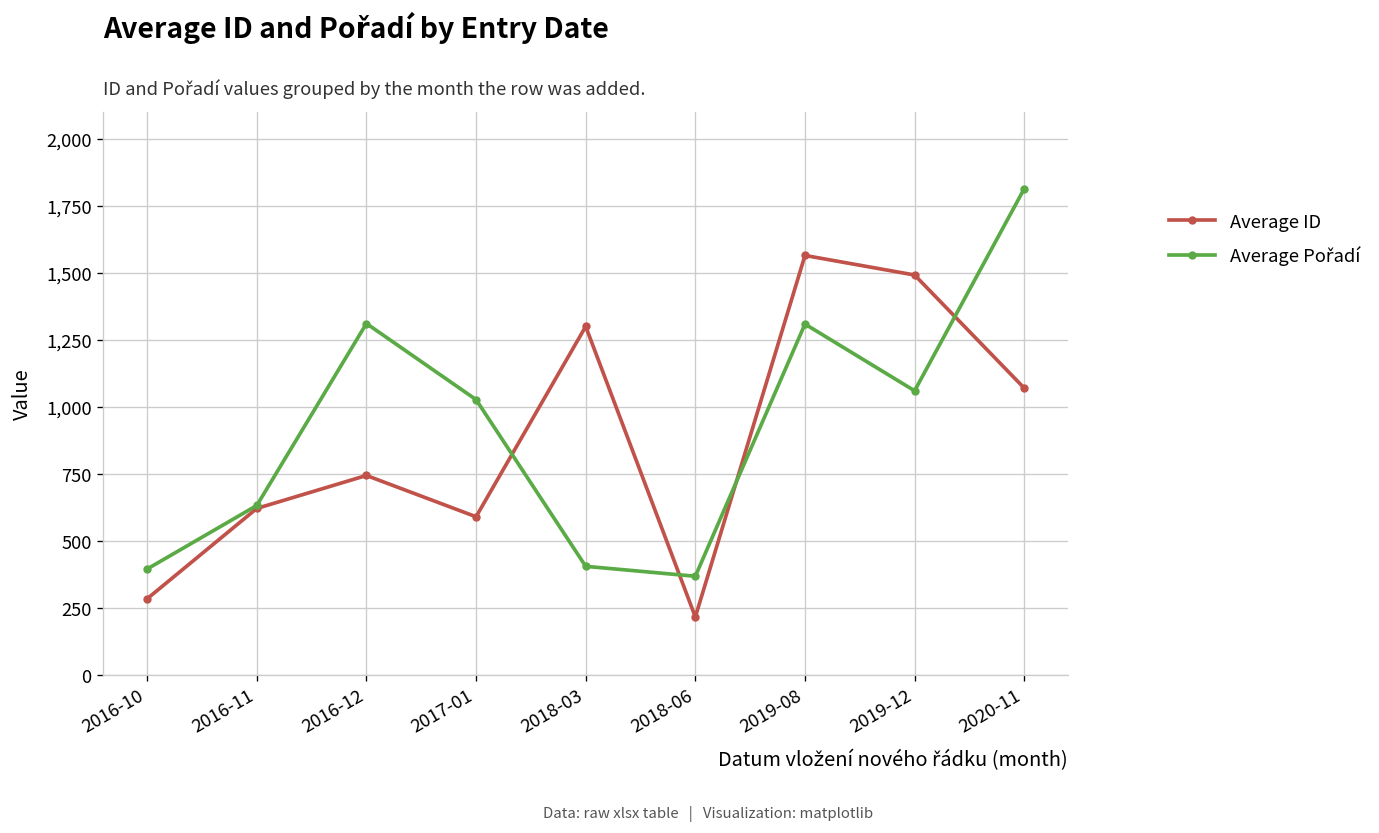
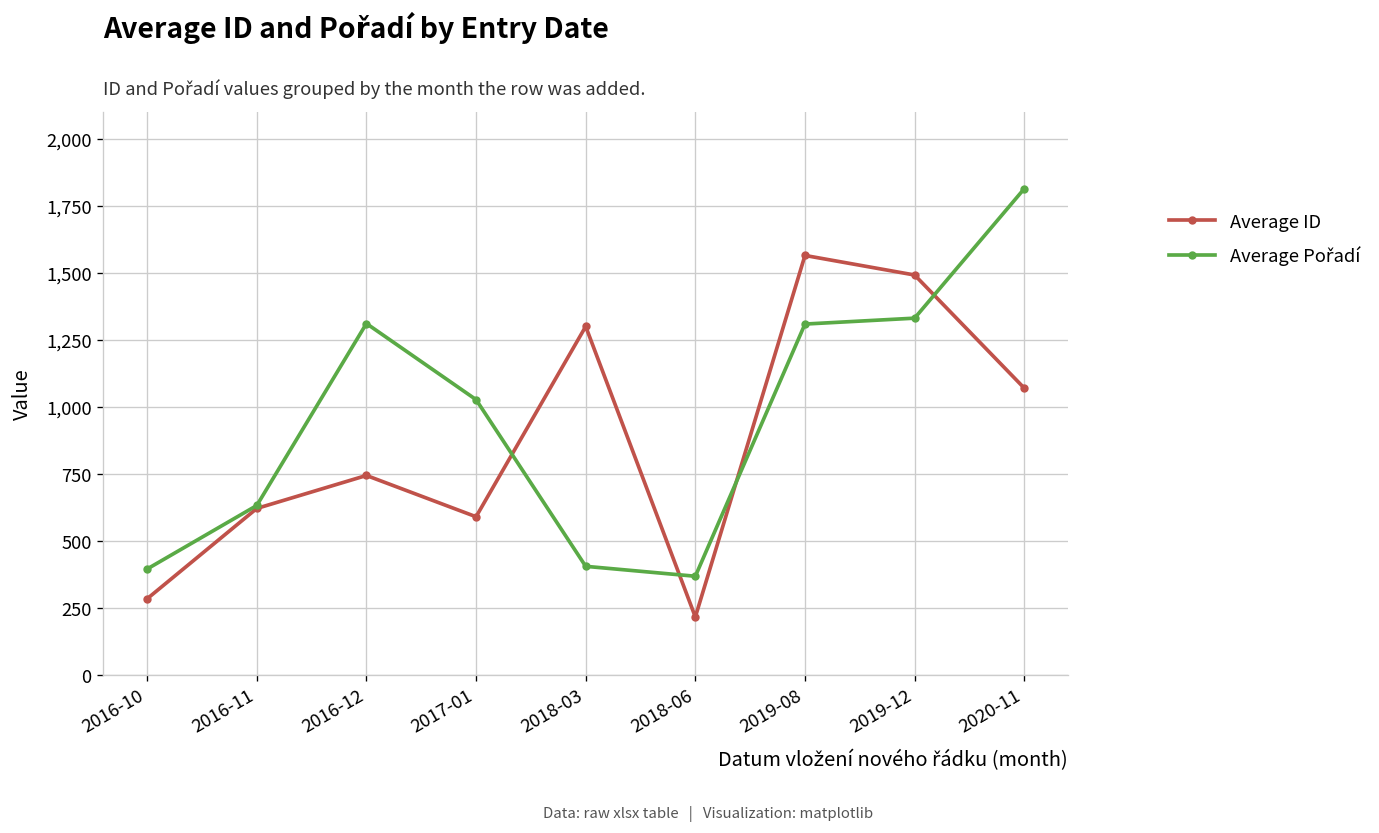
  {
    "Average ID": {
      "2016-10": "280",
      "2016-12": "740",
      "2017-01": "590",
      "2018-03": "1,300",
      "2018-06": "220",
      "2019-08": "1,560",
      "2019-12": "1,490",
      "2020-11": "1,070"
    },
    "Average Pořadí": {
      "2016-10": "390",
      "2016-12": "1,310",
      "2017-01": "1,030",
      "2018-03": "400",
      "2018-06": "370",
      "2019-08": "1,310",
-     "2019-12": "1,060",
+     "2019-12": "1,330",
      "2020-11": "1,810"
    }
  }
